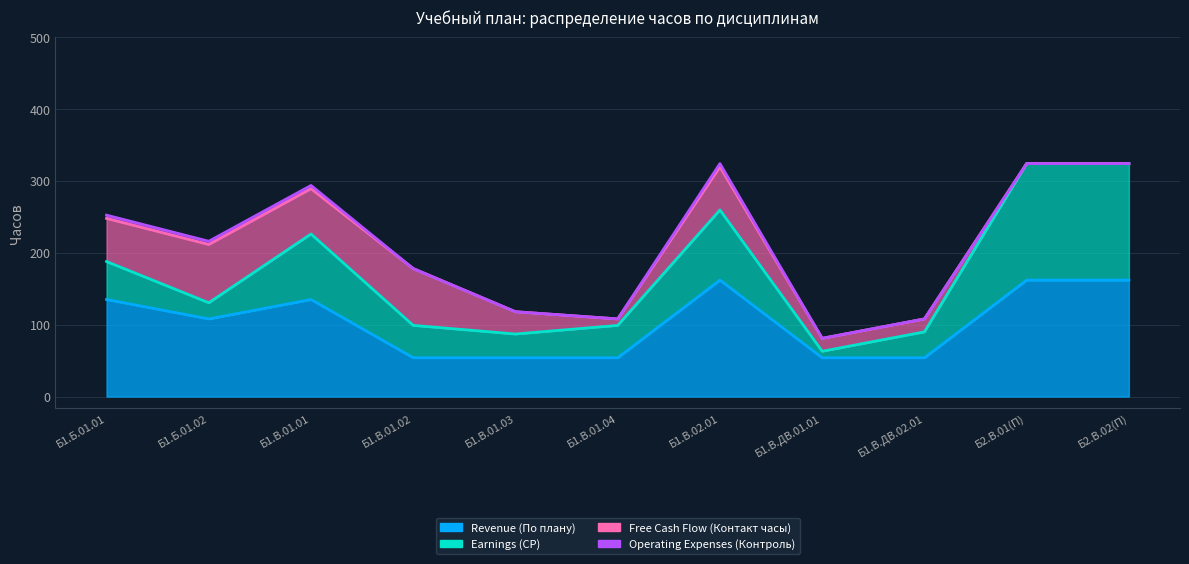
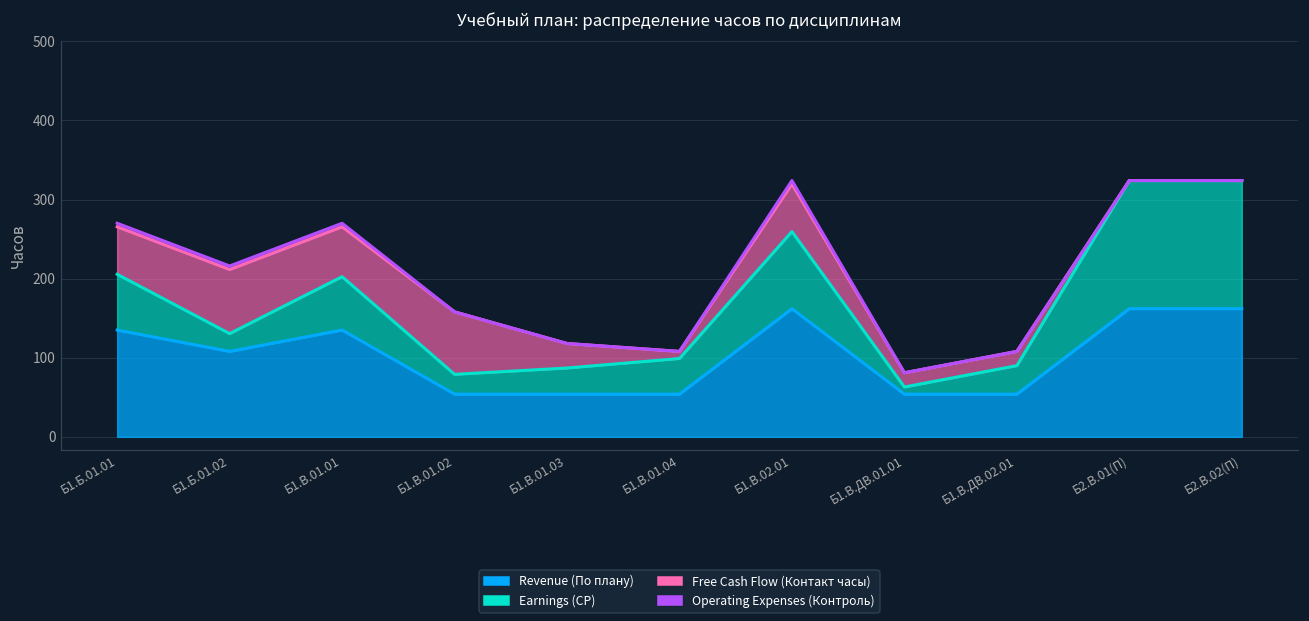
  {
    "Revenue (По плану)": {
      "Б1.Б.01.01": 140,
      "Б1.Б.01.02": 110,
      "Б1.В.01.01": 140,
      "Б1.В.01.02": 50,
      "Б1.В.01.03": 50,
      "Б1.В.01.04": 50,
      "Б1.В.02.01": 160,
      "Б1.В.ДВ.01.01": 50,
      "Б1.В.ДВ.02.01": 50,
      "Б2.В.01(П)": 160,
      "Б2.В.02(П)": 160
    },
    "Earnings (СР)": {
-     "Б1.Б.01.01": 50,
+     "Б1.Б.01.01": 70,
      "Б1.Б.01.02": 20,
-     "Б1.В.01.01": 90,
-     "Б1.В.01.02": 50,
+     "Б1.В.01.01": 70,
+     "Б1.В.01.02": 30,
      "Б1.В.01.03": 30,
      "Б1.В.01.04": 50,
      "Б1.В.02.01": 100,
      "Б1.В.ДВ.01.01": 10,
      "Б1.В.ДВ.02.01": 40
    },
    "Free Cash Flow (Контакт часы)": {
      "Б1.Б.01.01": 60,
      "Б1.Б.01.02": 80,
      "Б1.В.01.01": 60,
      "Б1.В.02.01": 60
    },
    "Operating Expenses (Контроль)": {
      "Б1.Б.01.01": 0,
      "Б1.Б.01.02": 0,
      "Б1.В.01.01": 0,
      "Б1.В.02.01": 0
    }
  }
